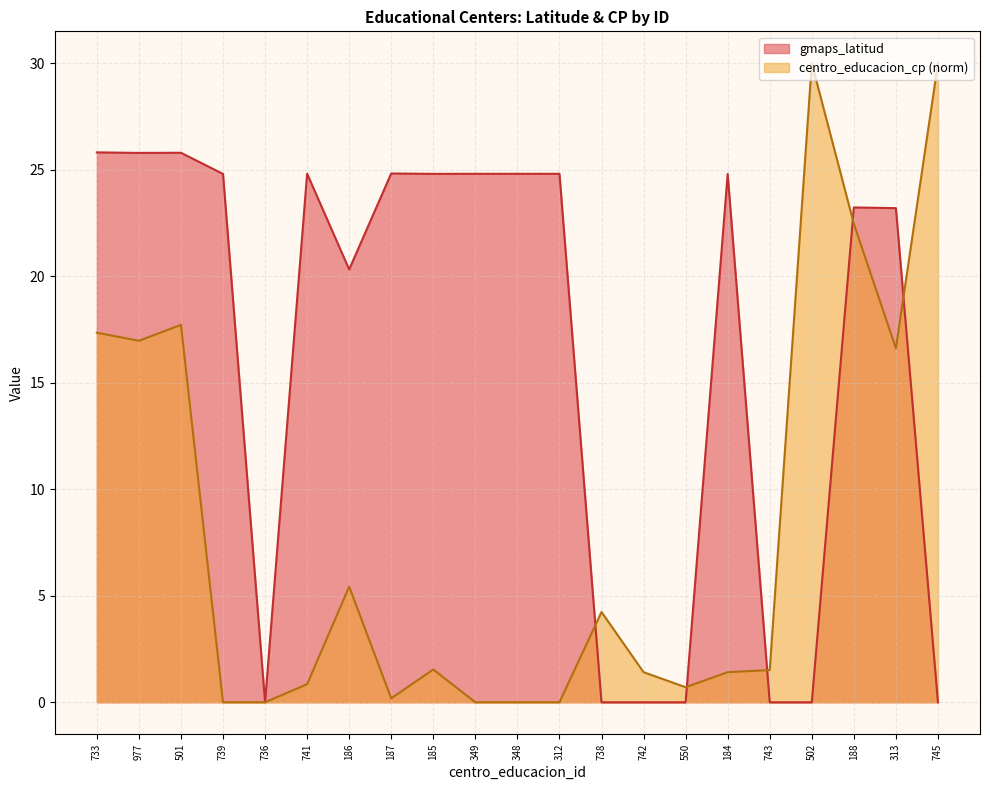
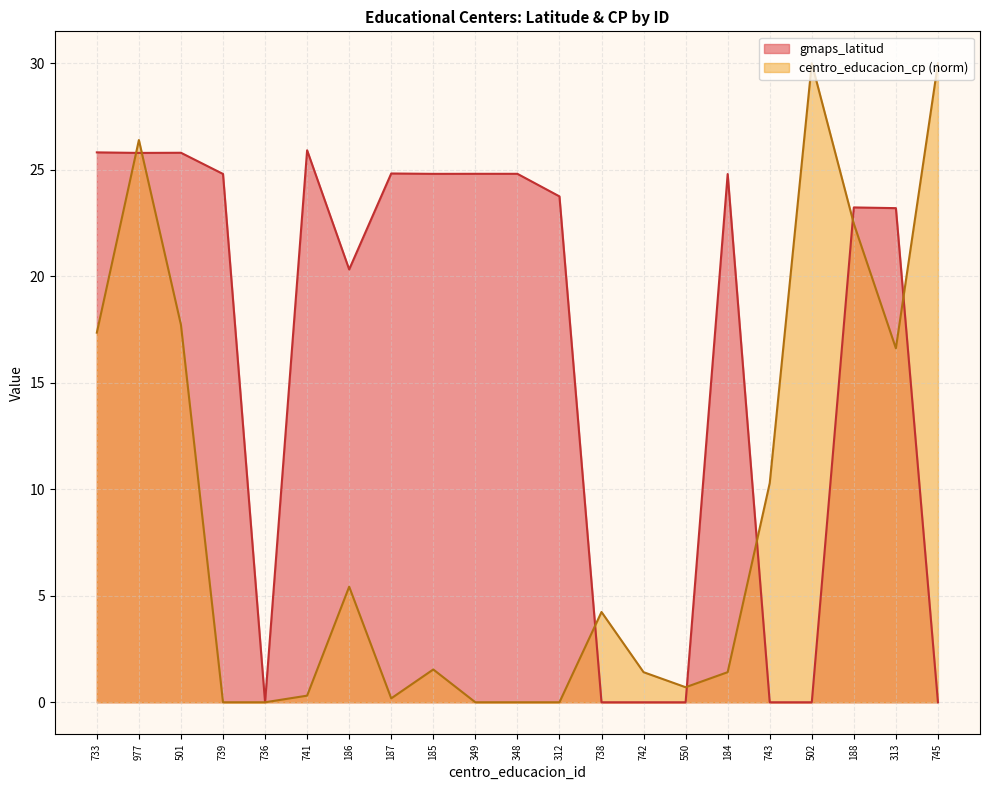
  {
    "gmaps_latitud": {
      "733": 25.8,
      "977": 25.8,
      "501": 25.8,
      "739": 24.8,
-     "741": 24.8,
+     "741": 25.9,
      "186": 20.3,
      "187": 24.8,
      "185": 24.8,
      "349": 24.8,
      "348": 24.8,
-     "312": 24.8,
+     "312": 23.8,
      "738": 0.0,
      "742": 0.0,
      "550": 0.0,
      "184": 24.8,
      "743": 0.0,
      "502": 0.0,
      "188": 23.2,
      "313": 23.2,
      "745": 0.0
    },
    "centro_educacion_cp (norm)": {
      "733": 17.4,
-     "977": 17.0,
+     "977": 26.4,
      "501": 17.7,
      "739": 0.0,
-     "741": 0.8,
+     "741": 0.3,
      "186": 5.4,
      "187": 0.2,
      "185": 1.5,
      "349": 0.0,
      "348": 0.0,
      "312": 0.0,
      "738": 4.2,
      "742": 1.4,
      "550": 0.7,
      "184": 1.4,
-     "743": 1.5,
+     "743": 10.3,
      "188": 22.5,
      "313": 16.6
    }
  }
